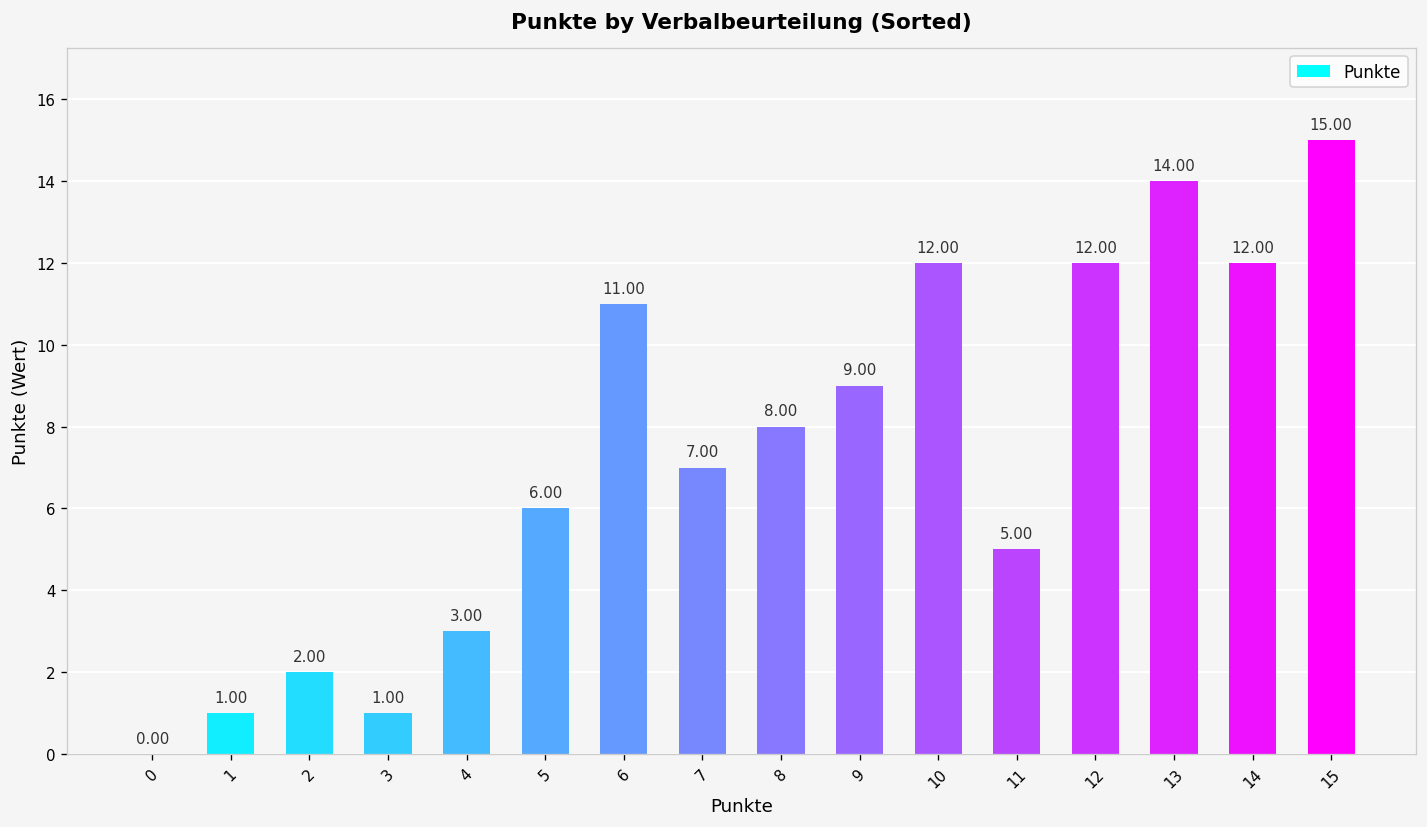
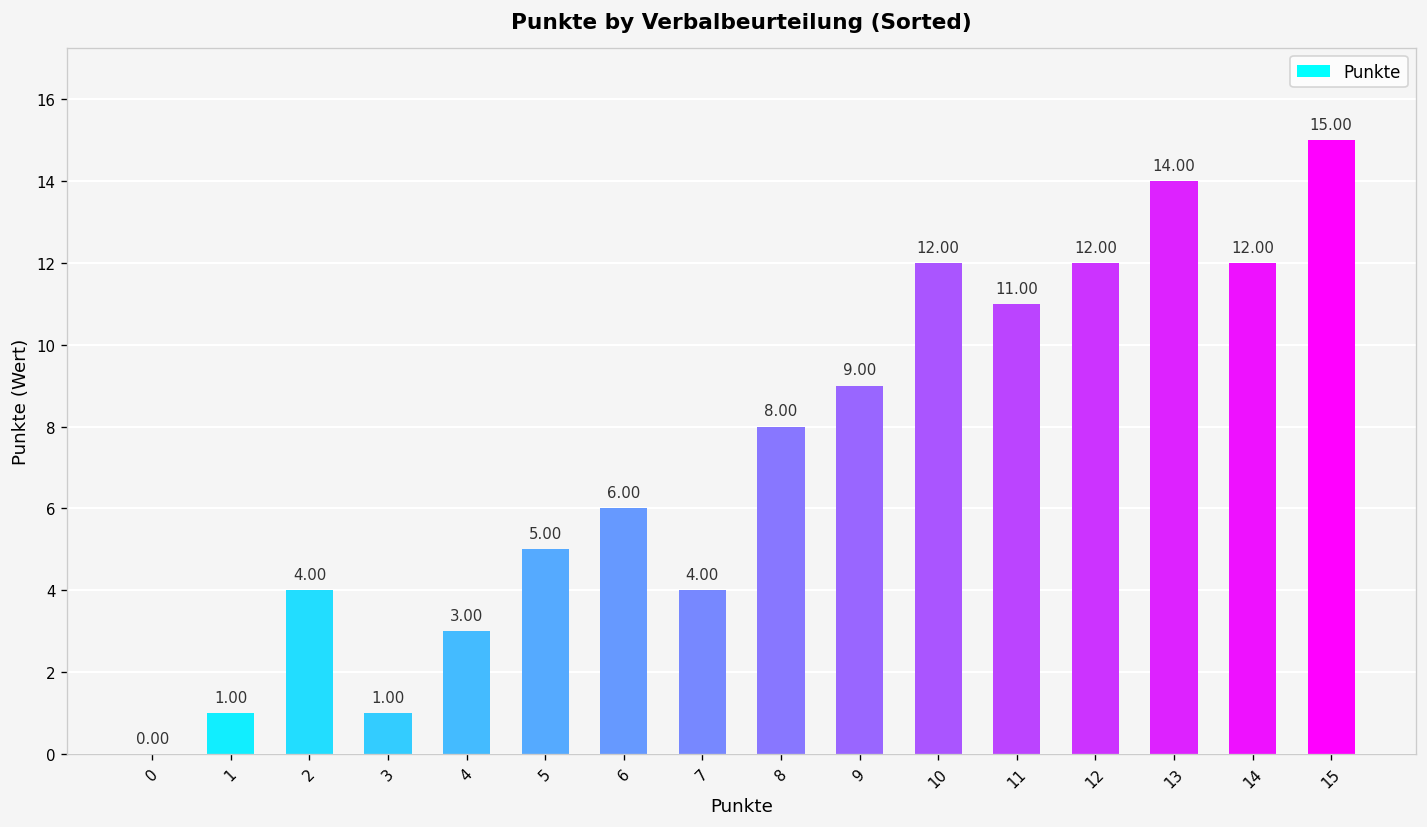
  {
    "0": 0.00,
    "1": 1.00,
-   "2": 2.00,
+   "2": 4.00,
    "3": 1.00,
    "4": 3.00,
-   "5": 6.00,
-   "6": 11.00,
-   "7": 7.00,
+   "5": 5.00,
+   "6": 6.00,
+   "7": 4.00,
    "8": 8.00,
    "9": 9.00,
    "10": 12.00,
-   "11": 5.00,
+   "11": 11.00,
    "12": 12.00,
    "13": 14.00,
    "14": 12.00,
    "15": 15.00
  }
